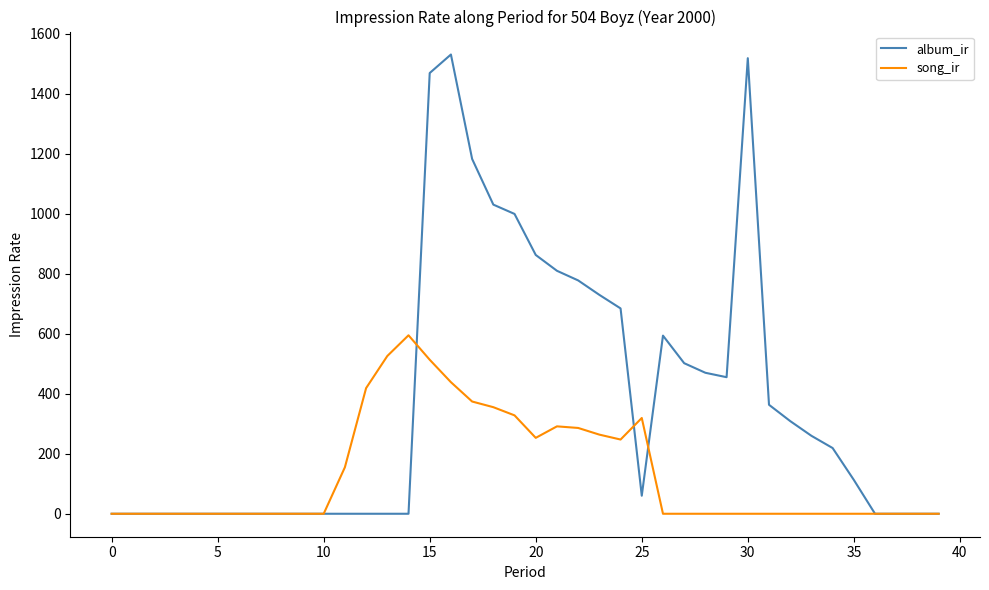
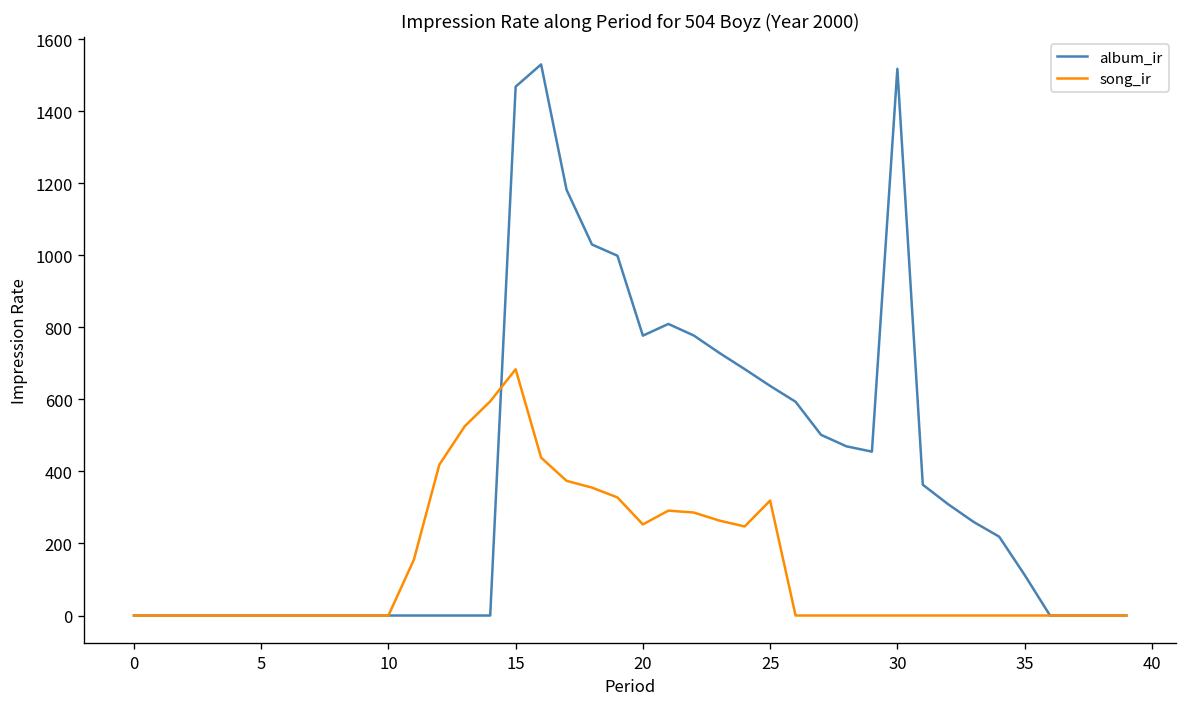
  {
    "album_ir": {
      "15": 1470,
-     "20": 860,
-     "25": 60,
+     "20": 780,
+     "25": 640,
      "30": 1520,
      "35": 110
    },
    "song_ir": {
-     "15": 510,
+     "15": 680,
      "20": 250,
      "25": 320,
      "30": 0,
      "35": 0
    }
  }
